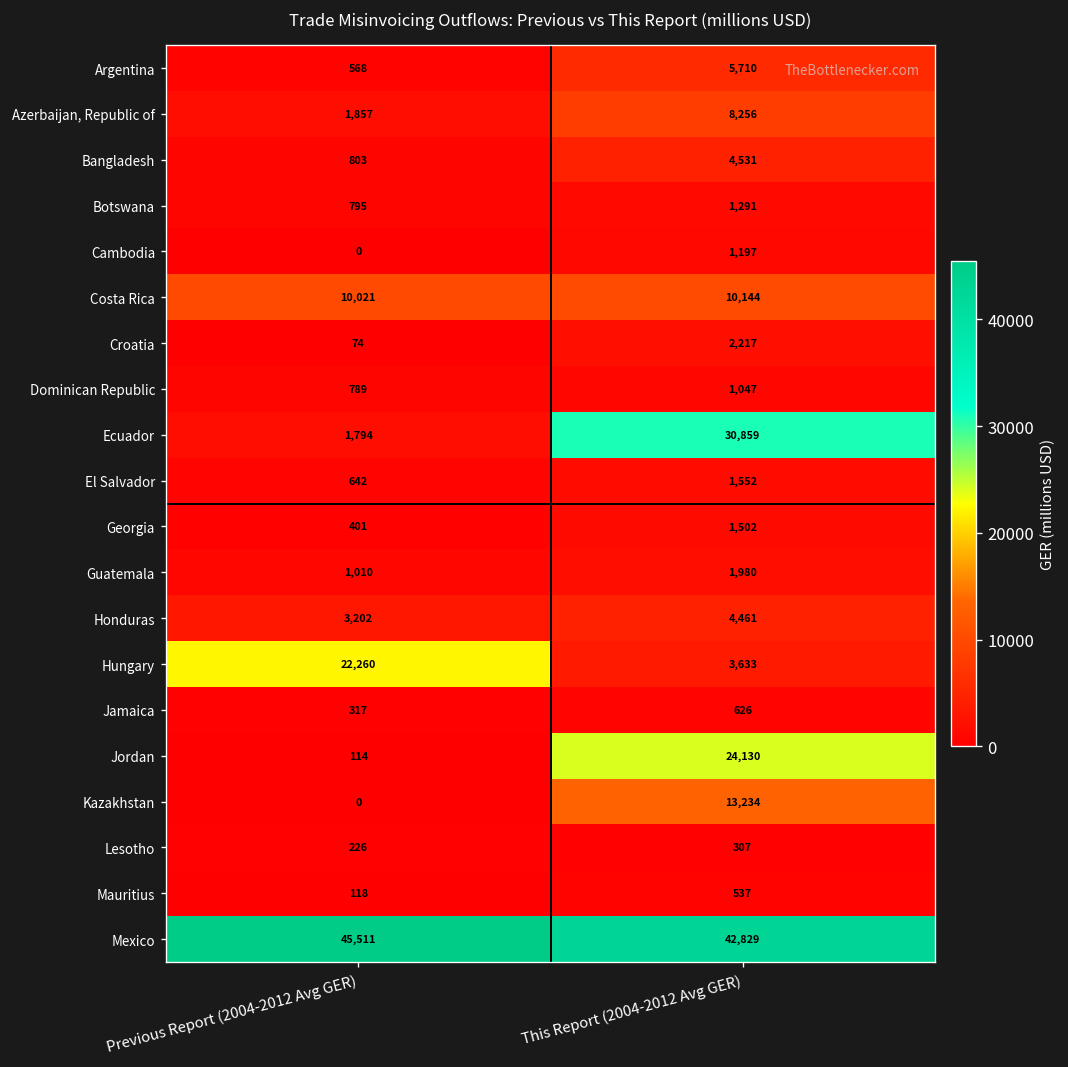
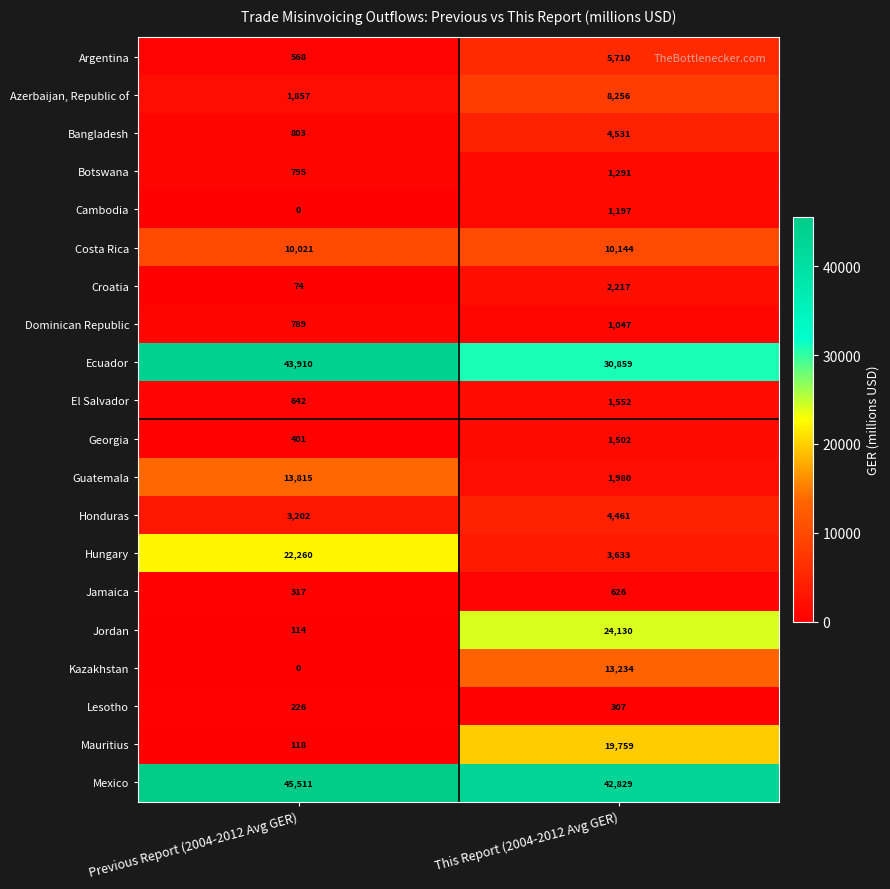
  {
    "Argentina": {
      "Previous Report (2004-2012 Avg GER)": "568"
    },
    "Azerbaijan, Republic of": {
      "Previous Report (2004-2012 Avg GER)": "1,857",
      "This Report (2004-2012 Avg GER)": "8,256"
    },
    "Bangladesh": {
      "Previous Report (2004-2012 Avg GER)": "803",
      "This Report (2004-2012 Avg GER)": "4,531"
    },
    "Botswana": {
      "Previous Report (2004-2012 Avg GER)": "795",
      "This Report (2004-2012 Avg GER)": "1,291"
    },
    "Cambodia": {
      "Previous Report (2004-2012 Avg GER)": "0",
      "This Report (2004-2012 Avg GER)": "1,197"
    },
    "Costa Rica": {
      "Previous Report (2004-2012 Avg GER)": "10,021",
      "This Report (2004-2012 Avg GER)": "10,144"
    },
    "Croatia": {
      "Previous Report (2004-2012 Avg GER)": "74",
      "This Report (2004-2012 Avg GER)": "2,217"
    },
    "Dominican Republic": {
      "Previous Report (2004-2012 Avg GER)": "789",
      "This Report (2004-2012 Avg GER)": "1,047"
    },
    "Ecuador": {
-     "Previous Report (2004-2012 Avg GER)": "1,794",
+     "Previous Report (2004-2012 Avg GER)": "43,910",
      "This Report (2004-2012 Avg GER)": "30,859"
    },
    "El Salvador": {
      "Previous Report (2004-2012 Avg GER)": "642",
      "This Report (2004-2012 Avg GER)": "1,552"
    },
    "Georgia": {
      "Previous Report (2004-2012 Avg GER)": "401",
      "This Report (2004-2012 Avg GER)": "1,502"
    },
    "Guatemala": {
-     "Previous Report (2004-2012 Avg GER)": "1,010",
+     "Previous Report (2004-2012 Avg GER)": "13,815",
      "This Report (2004-2012 Avg GER)": "1,980"
    },
    "Honduras": {
      "Previous Report (2004-2012 Avg GER)": "3,202",
      "This Report (2004-2012 Avg GER)": "4,461"
    },
    "Hungary": {
      "Previous Report (2004-2012 Avg GER)": "22,260",
      "This Report (2004-2012 Avg GER)": "3,633"
    },
    "Jamaica": {
      "Previous Report (2004-2012 Avg GER)": "317",
      "This Report (2004-2012 Avg GER)": "626"
    },
    "Jordan": {
      "Previous Report (2004-2012 Avg GER)": "114",
      "This Report (2004-2012 Avg GER)": "24,130"
    },
    "Kazakhstan": {
      "Previous Report (2004-2012 Avg GER)": "0",
      "This Report (2004-2012 Avg GER)": "13,234"
    },
    "Lesotho": {
      "Previous Report (2004-2012 Avg GER)": "226",
      "This Report (2004-2012 Avg GER)": "307"
    },
    "Mauritius": {
      "Previous Report (2004-2012 Avg GER)": "118",
-     "This Report (2004-2012 Avg GER)": "537"
+     "This Report (2004-2012 Avg GER)": "19,759"
    },
    "Mexico": {
      "Previous Report (2004-2012 Avg GER)": "45,511",
      "This Report (2004-2012 Avg GER)": "42,829"
    }
  }
